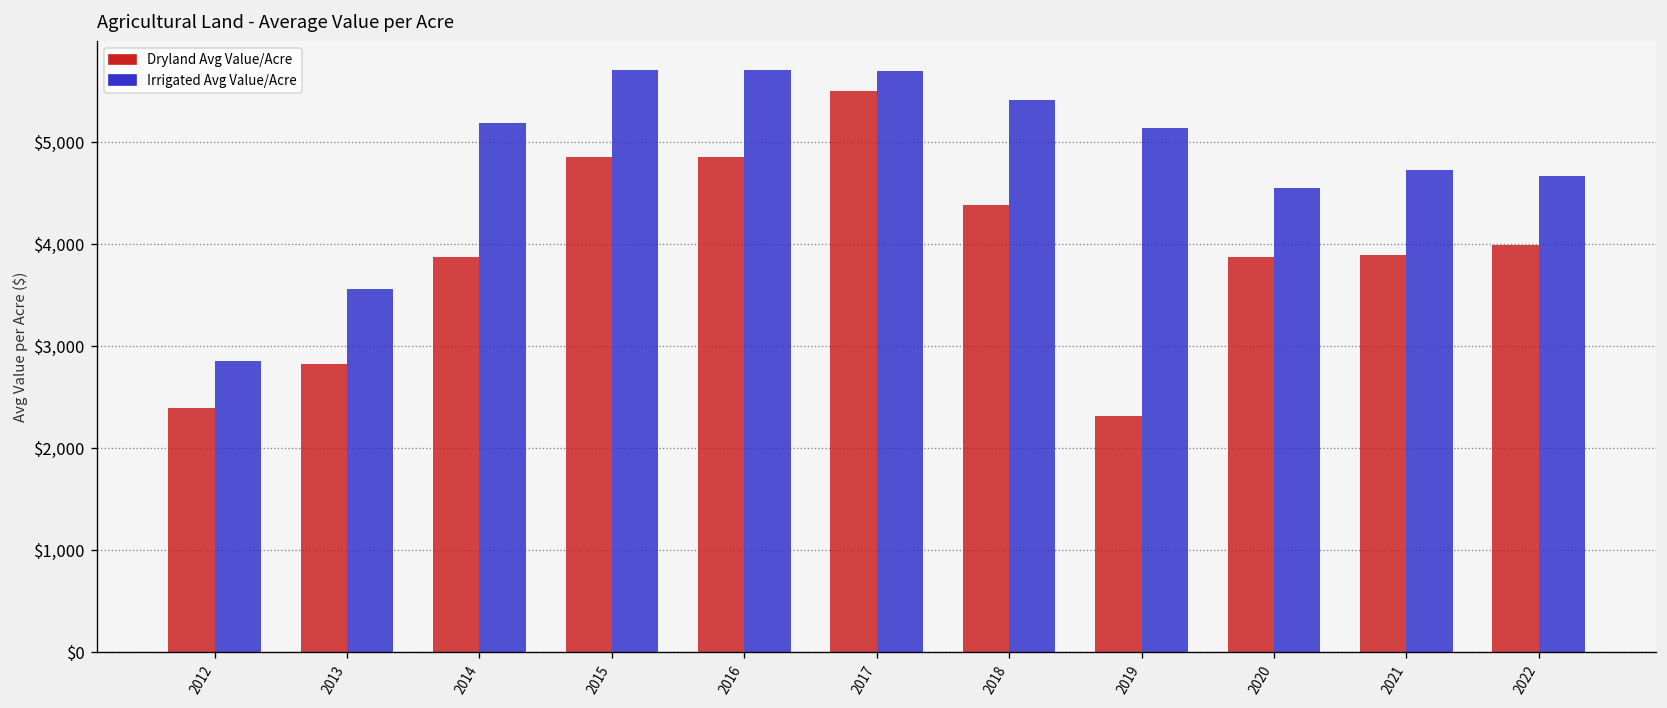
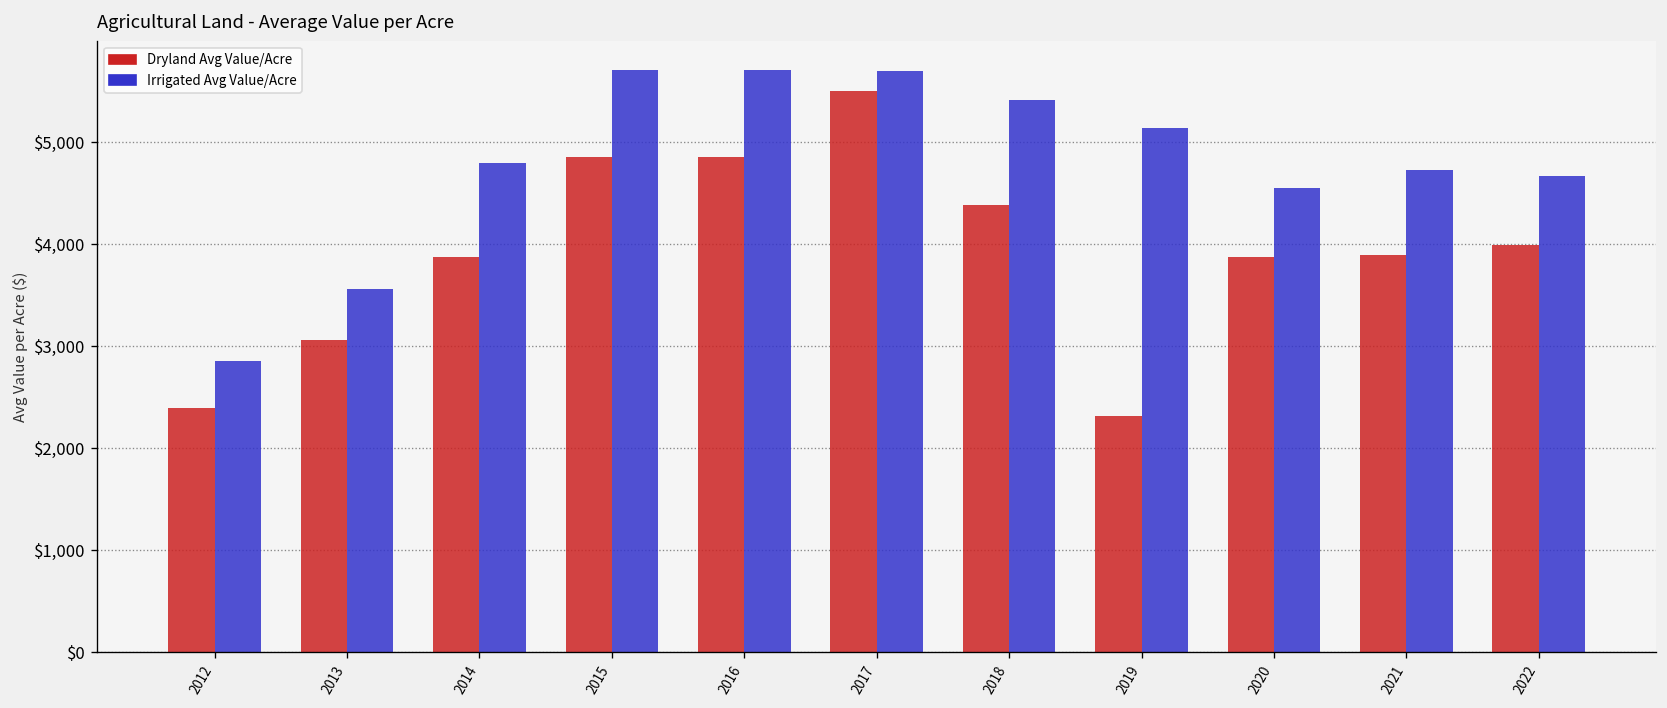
  {
    "Dryland Avg Value/Acre": {
      "2012": "$2,400",
-     "2013": "$2,800",
+     "2013": "$3,100",
      "2014": "$3,900",
      "2015": "$4,900",
      "2016": "$4,900",
      "2017": "$5,500",
      "2018": "$4,400",
      "2019": "$2,300",
      "2020": "$3,900",
      "2021": "$3,900",
      "2022": "$4,000"
    },
    "Irrigated Avg Value/Acre": {
      "2012": "$2,900",
      "2013": "$3,600",
-     "2014": "$5,200",
+     "2014": "$4,800",
      "2015": "$5,700",
      "2016": "$5,700",
      "2017": "$5,700",
      "2018": "$5,400",
      "2019": "$5,100",
      "2020": "$4,600",
      "2021": "$4,700",
      "2022": "$4,700"
    }
  }
